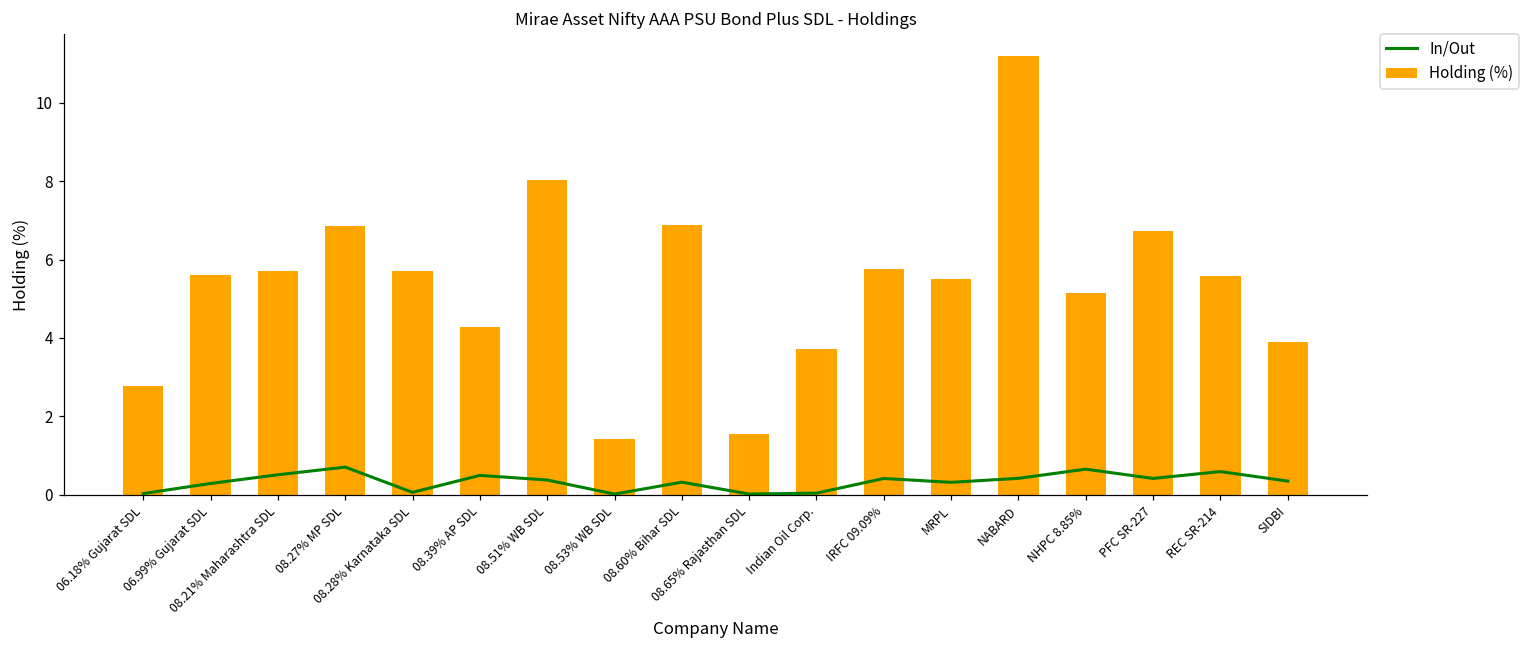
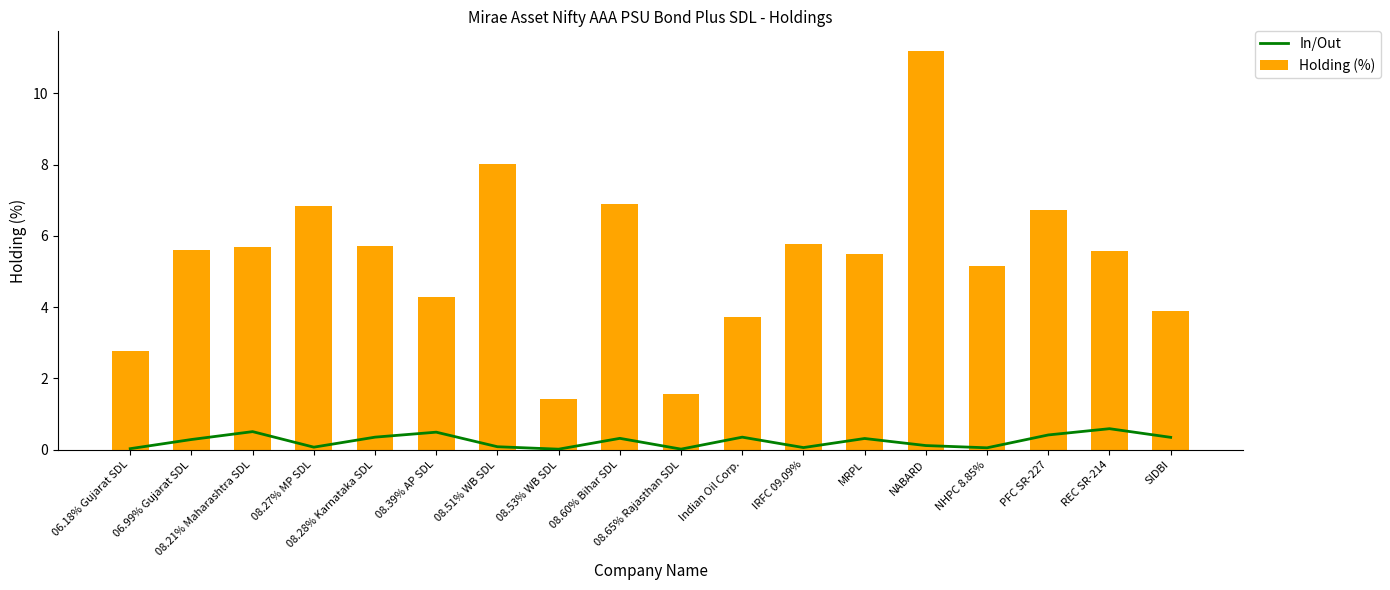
  {
    "In/Out": {
      "06.18% Gujarat SDL": 0.0,
      "06.99% Gujarat SDL": 0.3,
      "08.21% Maharashtra SDL": 0.5,
-     "08.27% MP SDL": 0.7,
-     "08.28% Karnataka SDL": 0.1,
+     "08.27% MP SDL": 0.1,
+     "08.28% Karnataka SDL": 0.4,
      "08.39% AP SDL": 0.5,
-     "08.51% WB SDL": 0.4,
+     "08.51% WB SDL": 0.1,
      "08.53% WB SDL": 0.0,
      "08.60% Bihar SDL": 0.3,
      "08.65% Rajasthan SDL": 0.0,
-     "Indian Oil Corp.": 0.0,
-     "IRFC 09.09%": 0.4,
+     "Indian Oil Corp.": 0.4,
+     "IRFC 09.09%": 0.1,
      "MRPL": 0.3,
-     "NABARD": 0.4,
-     "NHPC 8.85%": 0.7,
+     "NABARD": 0.1,
+     "NHPC 8.85%": 0.1,
      "PFC SR-227": 0.4,
      "REC SR-214": 0.6,
      "SIDBI": 0.3
    },
    "Holding (%)": {
      "06.18% Gujarat SDL": 2.8,
      "06.99% Gujarat SDL": 5.6,
      "08.21% Maharashtra SDL": 5.7,
      "08.27% MP SDL": 6.8,
      "08.28% Karnataka SDL": 5.7,
      "08.39% AP SDL": 4.3,
      "08.51% WB SDL": 8.0,
      "08.53% WB SDL": 1.4,
      "08.60% Bihar SDL": 6.9,
      "08.65% Rajasthan SDL": 1.6,
      "Indian Oil Corp.": 3.7,
      "IRFC 09.09%": 5.8,
      "MRPL": 5.5,
      "NABARD": 11.2,
      "NHPC 8.85%": 5.1,
      "PFC SR-227": 6.7,
      "REC SR-214": 5.6,
      "SIDBI": 3.9
    }
  }
